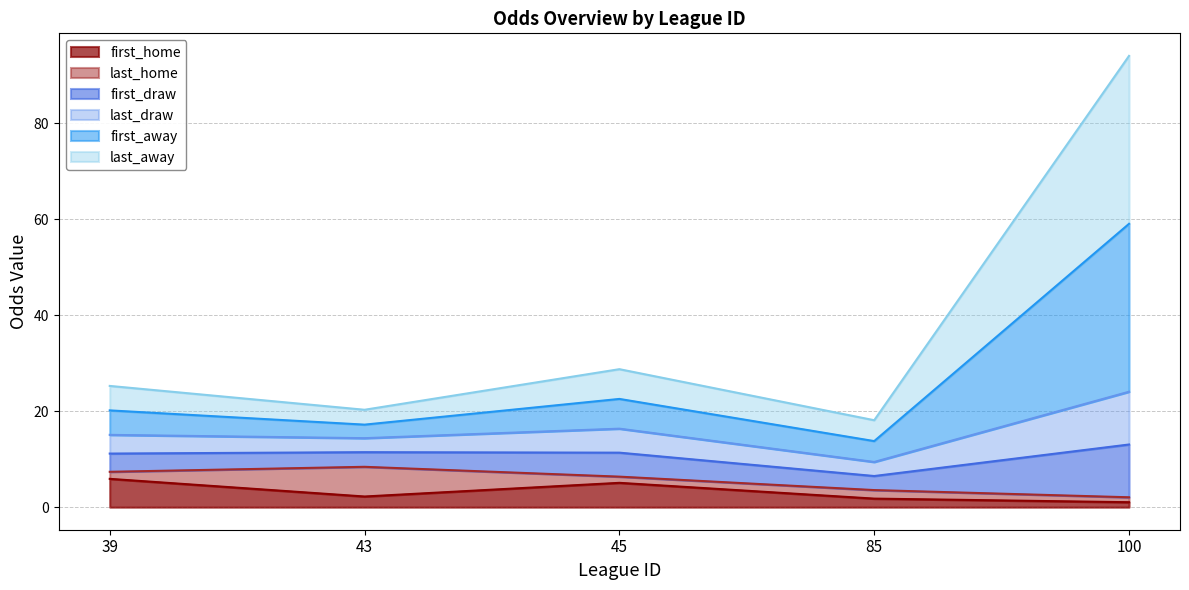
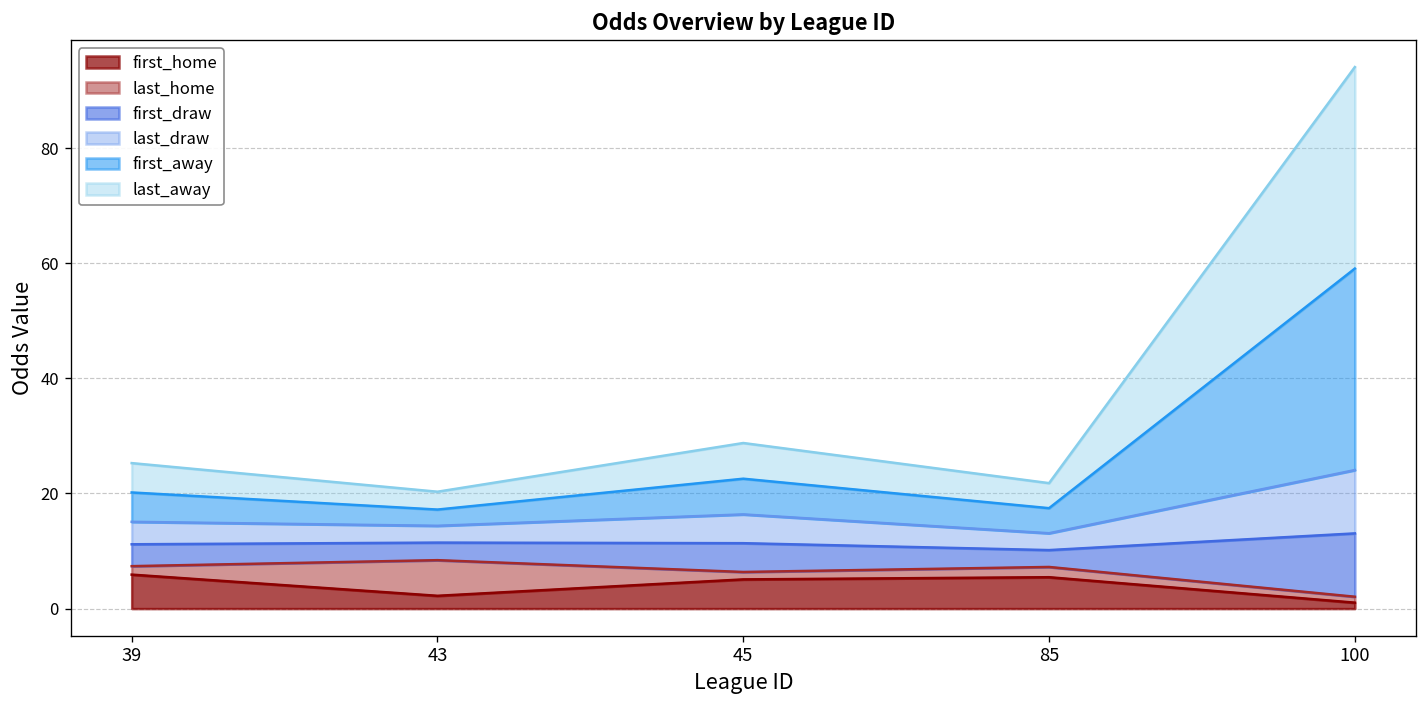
  {
    "first_home": {
      "39": 6,
      "43": 2,
      "45": 5,
-     "85": 2,
+     "85": 5,
      "100": 1
    },
    "last_home": {
      "39": 1,
      "43": 6,
      "45": 1,
      "85": 2,
      "100": 1
    }
  }
